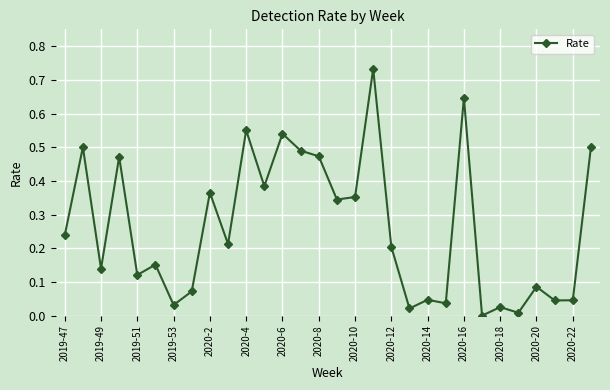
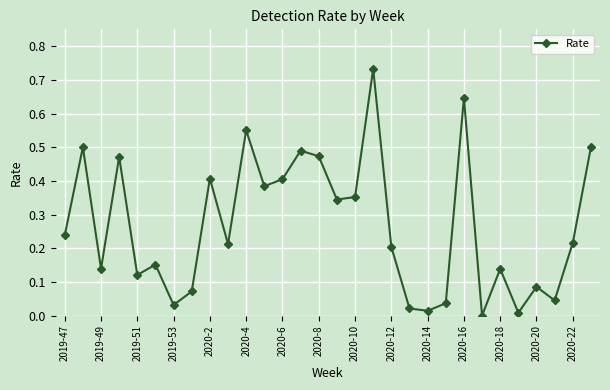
  {
    "2019-47": 0.24,
    "2019-49": 0.14,
    "2019-51": 0.12,
    "2019-53": 0.03,
-   "2020-2": 0.37,
+   "2020-2": 0.41,
    "2020-4": 0.55,
-   "2020-6": 0.54,
+   "2020-6": 0.41,
    "2020-8": 0.47,
    "2020-10": 0.35,
    "2020-12": 0.20,
-   "2020-14": 0.05,
+   "2020-14": 0.01,
    "2020-16": 0.65,
-   "2020-18": 0.03,
+   "2020-18": 0.14,
    "2020-20": 0.09,
-   "2020-22": 0.05
+   "2020-22": 0.22
  }
